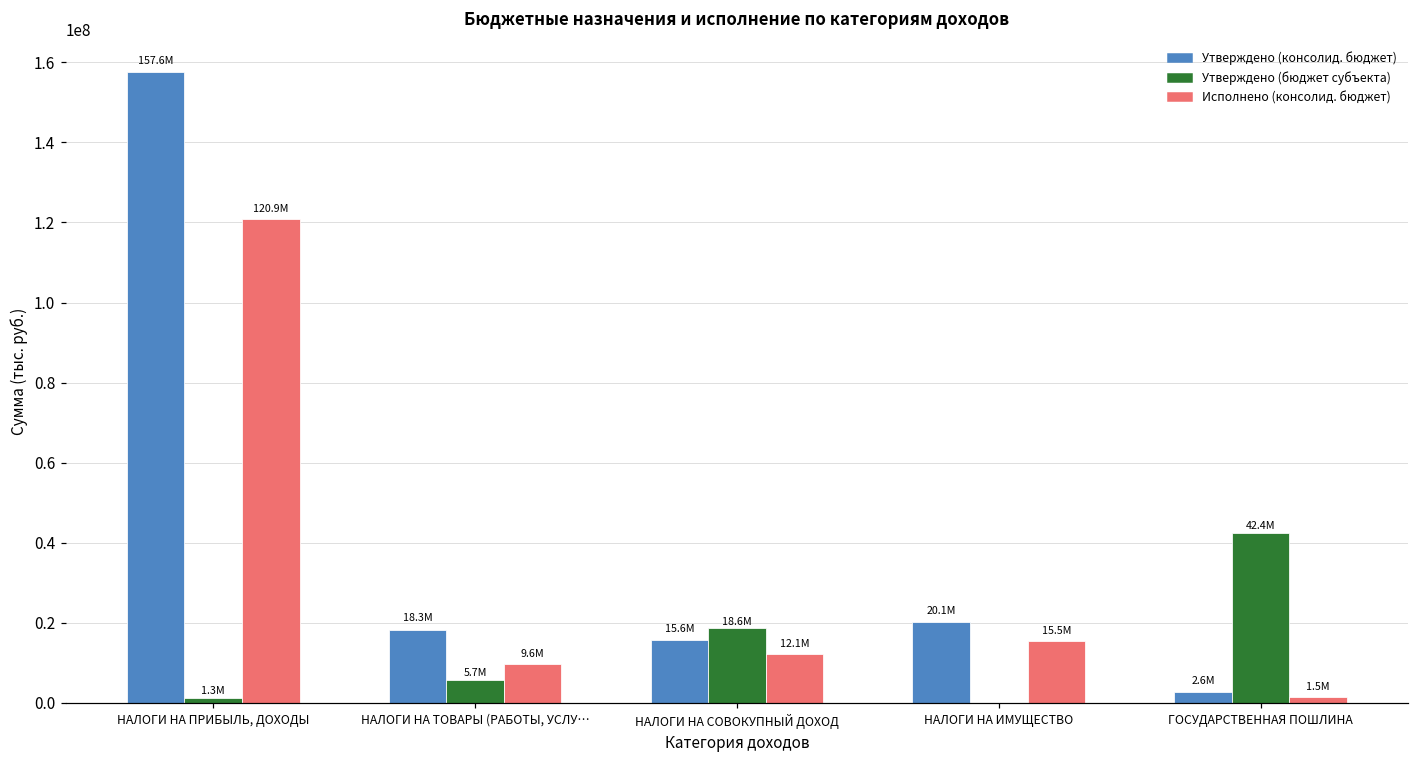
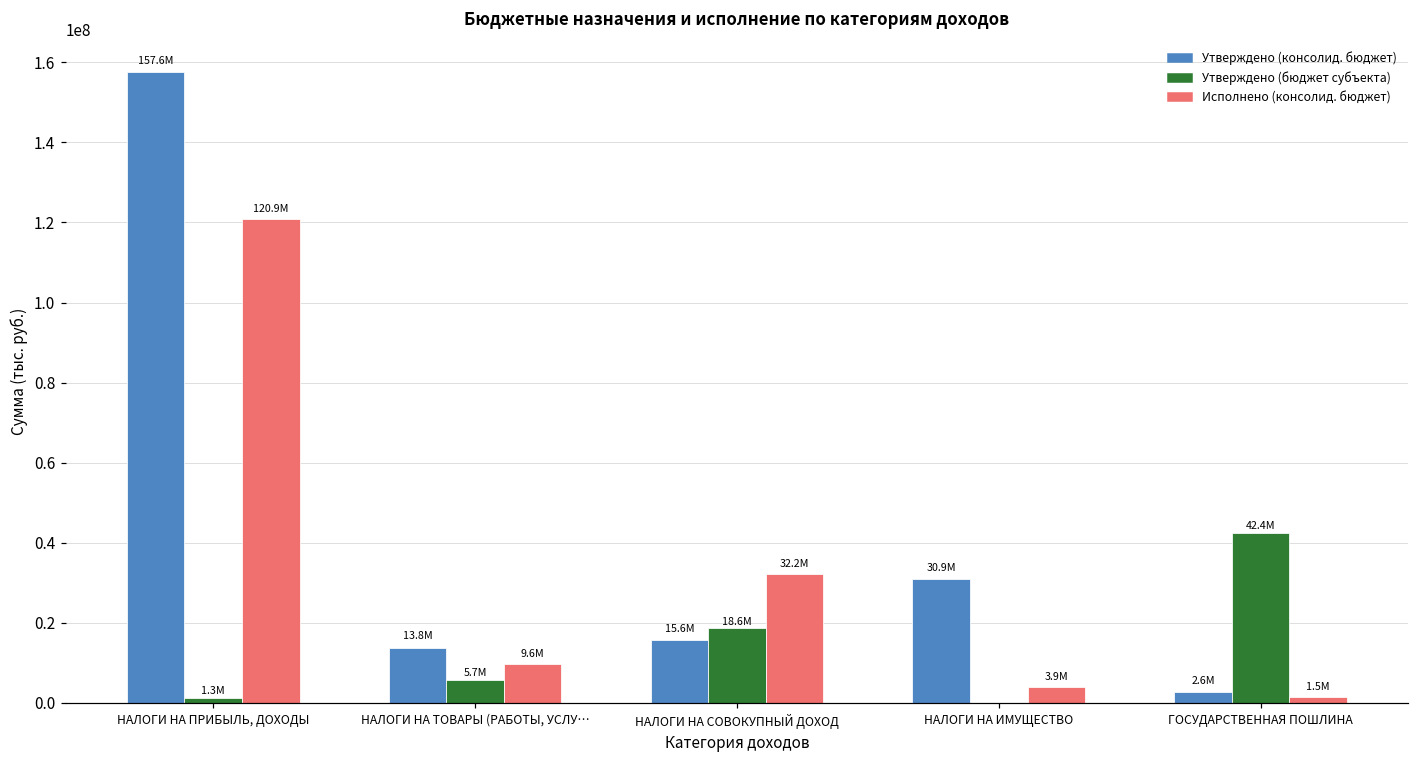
  {
    "Утверждено (консолид. бюджет)": {
      "НАЛОГИ НА ПРИБЫЛЬ, ДОХОДЫ": "157.6M",
-     "НАЛОГИ НА ТОВАРЫ (РАБОТЫ, УСЛУ…": "18.3M",
+     "НАЛОГИ НА ТОВАРЫ (РАБОТЫ, УСЛУ…": "13.8M",
      "НАЛОГИ НА СОВОКУПНЫЙ ДОХОД": "15.6M",
-     "НАЛОГИ НА ИМУЩЕСТВО": "20.1M",
+     "НАЛОГИ НА ИМУЩЕСТВО": "30.9M",
      "ГОСУДАРСТВЕННАЯ ПОШЛИНА": "2.6M"
    },
    "Утверждено (бюджет субъекта)": {
      "НАЛОГИ НА ПРИБЫЛЬ, ДОХОДЫ": "1.3M",
      "НАЛОГИ НА ТОВАРЫ (РАБОТЫ, УСЛУ…": "5.7M",
      "НАЛОГИ НА СОВОКУПНЫЙ ДОХОД": "18.6M",
      "ГОСУДАРСТВЕННАЯ ПОШЛИНА": "42.4M"
    },
    "Исполнено (консолид. бюджет)": {
      "НАЛОГИ НА ПРИБЫЛЬ, ДОХОДЫ": "120.9M",
      "НАЛОГИ НА ТОВАРЫ (РАБОТЫ, УСЛУ…": "9.6M",
-     "НАЛОГИ НА СОВОКУПНЫЙ ДОХОД": "12.1M",
-     "НАЛОГИ НА ИМУЩЕСТВО": "15.5M",
+     "НАЛОГИ НА СОВОКУПНЫЙ ДОХОД": "32.2M",
+     "НАЛОГИ НА ИМУЩЕСТВО": "3.9M",
      "ГОСУДАРСТВЕННАЯ ПОШЛИНА": "1.5M"
    }
  }
